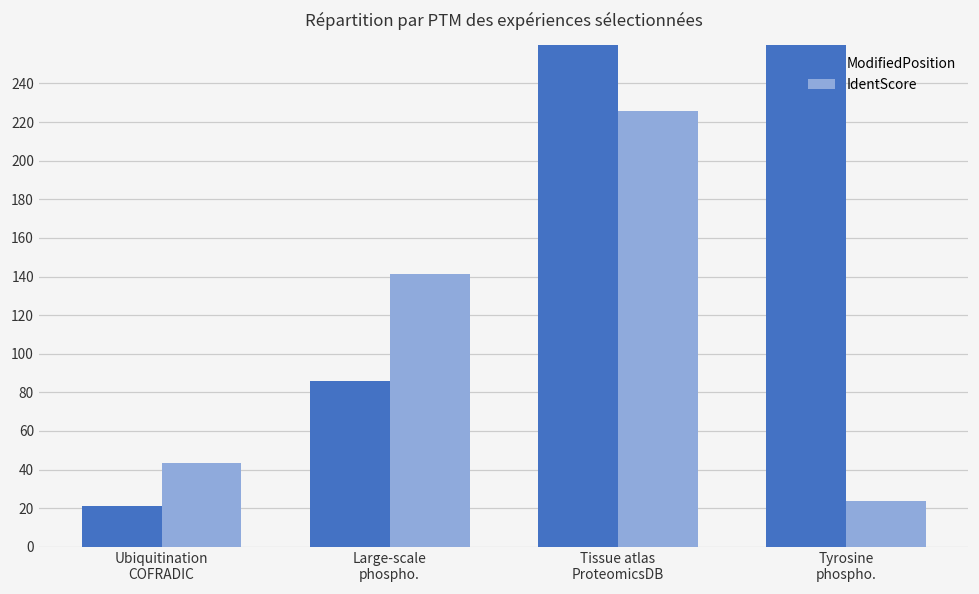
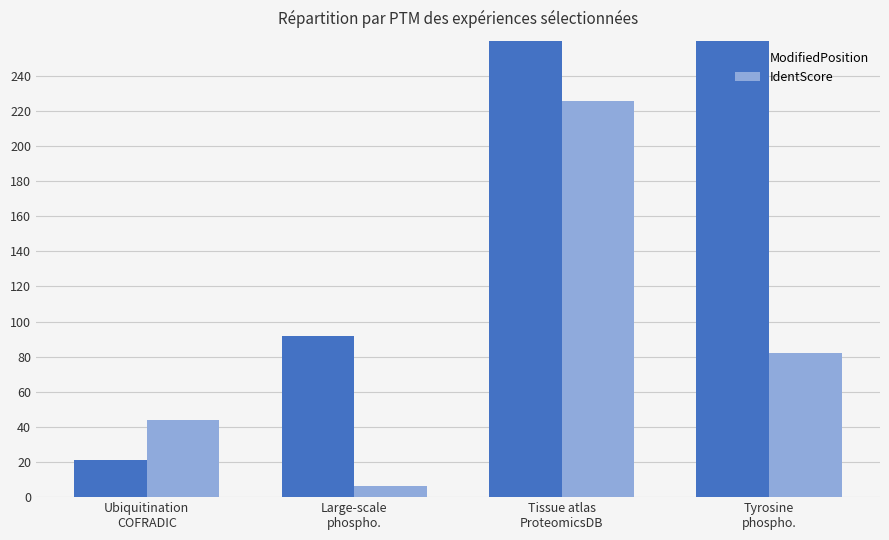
  {
    "ModifiedPosition": {
      "Ubiquitination COFRADIC": 21,
-     "Large-scale phospho.": 86
+     "Large-scale phospho.": 92
    },
    "IdentScore": {
      "Ubiquitination COFRADIC": 44,
-     "Large-scale phospho.": 141,
+     "Large-scale phospho.": 6,
      "Tissue atlas ProteomicsDB": 226,
-     "Tyrosine phospho.": 24
+     "Tyrosine phospho.": 82
    }
  }
